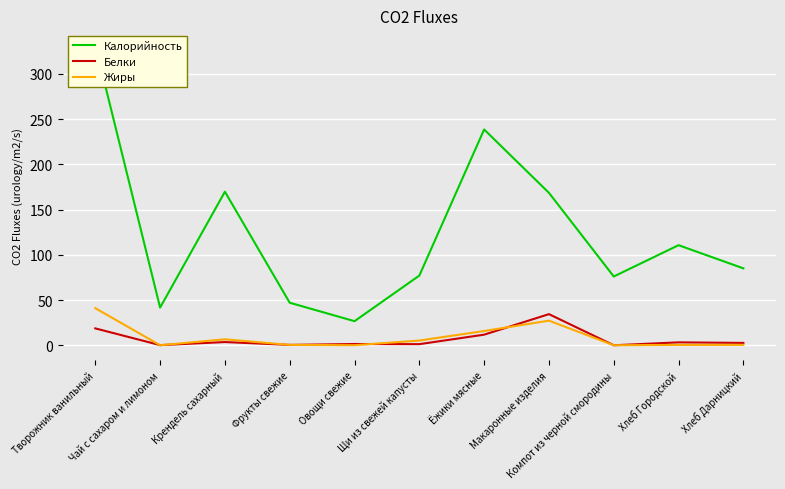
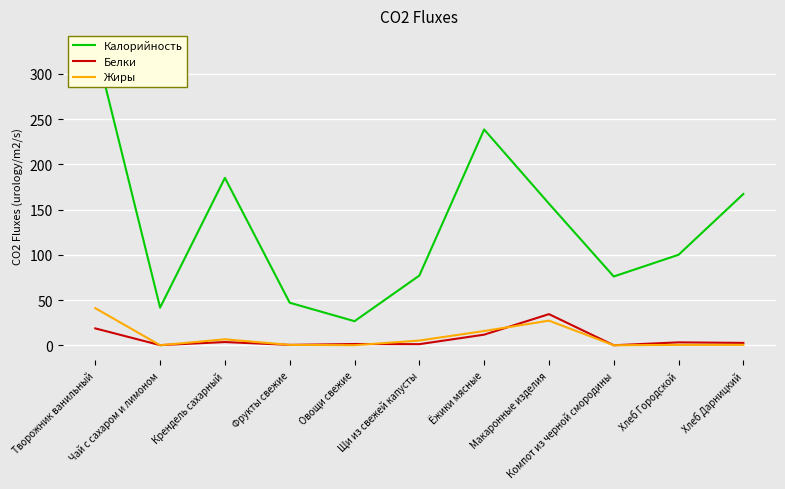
  {
    "Калорийность": {
      "Чай с сахаром и лимоном": 40,
-     "Крендель сахарный": 170,
+     "Крендель сахарный": 190,
      "Фрукты свежие": 50,
      "Овощи свежие": 30,
      "Щи из свежей капусты": 80,
      "Ёжики мясные": 240,
-     "Макаронные изделия": 170,
+     "Макаронные изделия": 160,
      "Компот из черной смородины": 80,
-     "Хлеб Городской": 110,
-     "Хлеб Дарницкий": 90
+     "Хлеб Городской": 100,
+     "Хлеб Дарницкий": 170
    },
    "Белки": {
      "Творожник ванильный": 20,
      "Крендель сахарный": 0,
      "Щи из свежей капусты": 0,
      "Ёжики мясные": 10,
      "Макаронные изделия": 30
    },
    "Жиры": {
      "Творожник ванильный": 40,
      "Крендель сахарный": 10,
      "Щи из свежей капусты": 10,
      "Ёжики мясные": 20,
      "Макаронные изделия": 30
    }
  }
